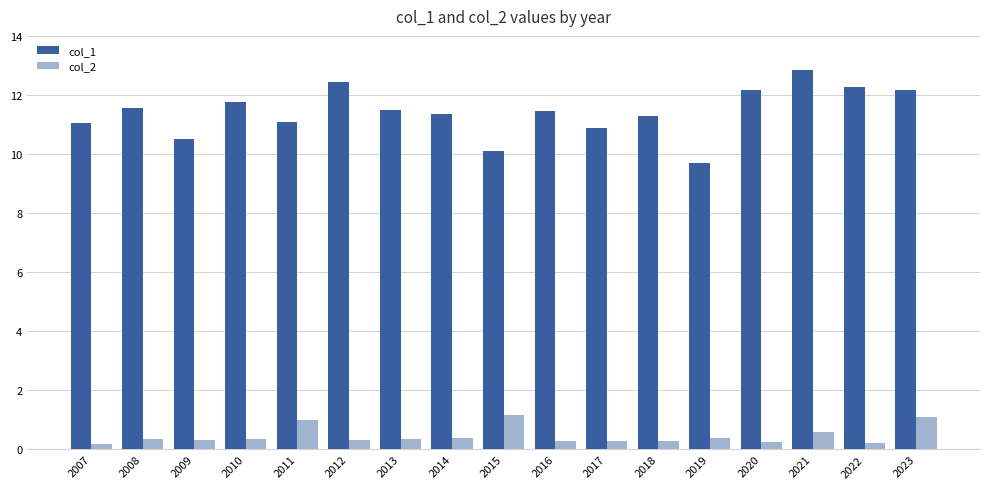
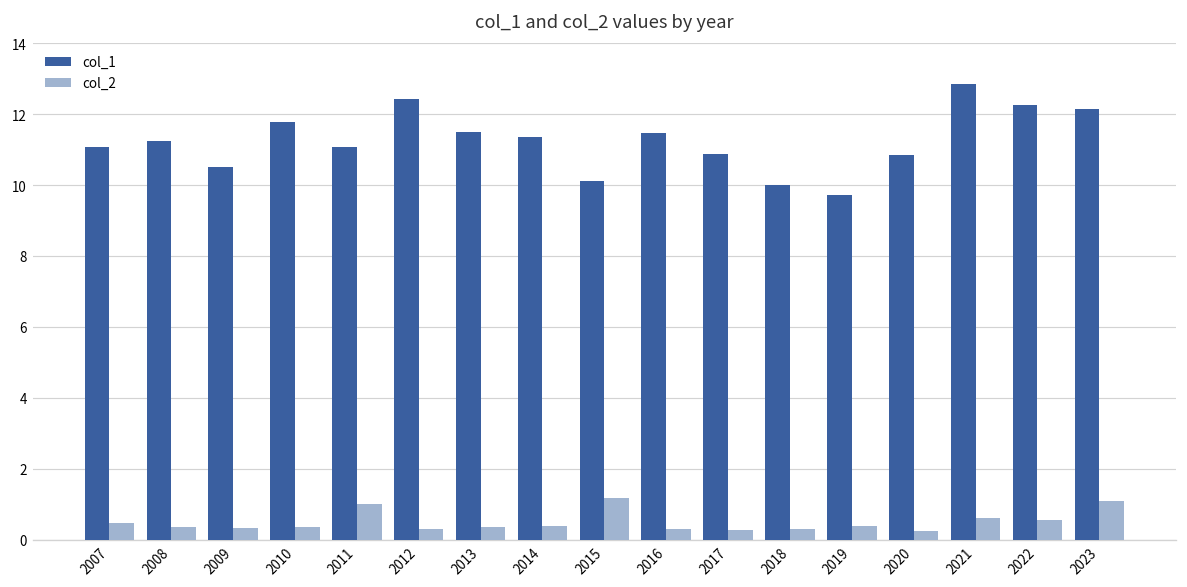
  {
    "col_1": {
      "2007": 11.1,
-     "2008": 11.6,
+     "2008": 11.2,
      "2009": 10.5,
      "2010": 11.8,
      "2011": 11.1,
      "2012": 12.4,
      "2013": 11.5,
      "2014": 11.3,
      "2015": 10.1,
      "2016": 11.5,
      "2017": 10.9,
-     "2018": 11.3,
+     "2018": 10.0,
      "2019": 9.7,
-     "2020": 12.2,
+     "2020": 10.8,
      "2021": 12.8,
      "2022": 12.3,
      "2023": 12.2
    },
    "col_2": {
-     "2007": 0.2,
+     "2007": 0.5,
      "2008": 0.3,
      "2009": 0.3,
      "2010": 0.4,
      "2011": 1.0,
      "2012": 0.3,
      "2013": 0.4,
      "2014": 0.4,
      "2015": 1.2,
      "2016": 0.3,
      "2017": 0.3,
      "2018": 0.3,
      "2019": 0.4,
      "2020": 0.2,
      "2021": 0.6,
-     "2022": 0.2,
+     "2022": 0.5,
      "2023": 1.1
    }
  }
